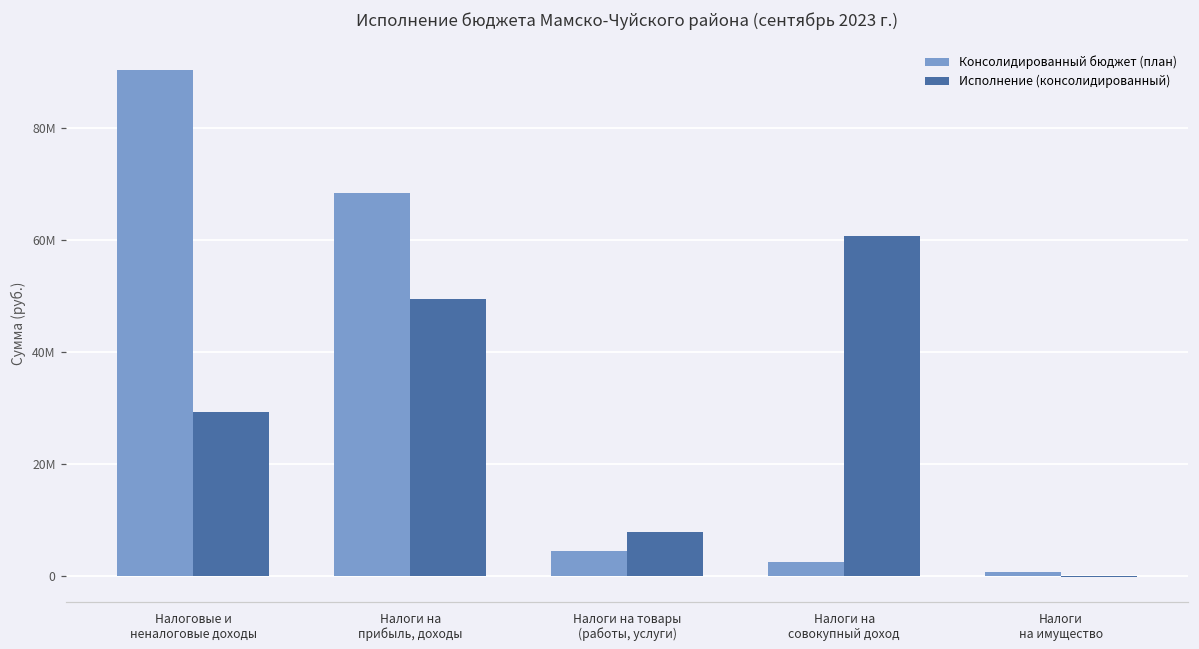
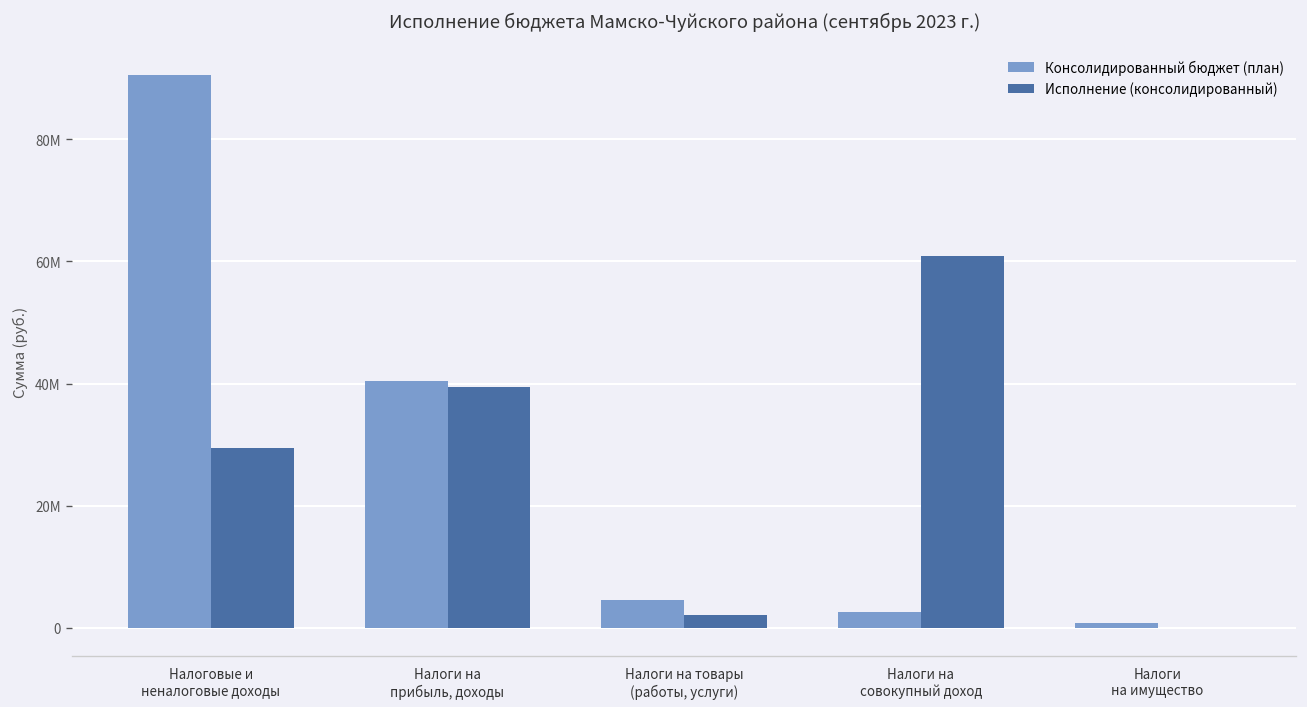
  {
    "Консолидированный бюджет (план)": {
      "Налоговые и неналоговые доходы": 90000000,
-     "Налоги на прибыль, доходы": 69000000,
+     "Налоги на прибыль, доходы": 40000000,
      "Налоги на товары (работы, услуги)": 4000000,
      "Налоги на совокупный доход": 3000000,
      "Налоги на имущество": 1000000
    },
    "Исполнение (консолидированный)": {
      "Налоговые и неналоговые доходы": 29000000,
-     "Налоги на прибыль, доходы": 49000000,
-     "Налоги на товары (работы, услуги)": 8000000,
+     "Налоги на прибыль, доходы": 39000000,
+     "Налоги на товары (работы, услуги)": 2000000,
      "Налоги на совокупный доход": 61000000
    }
  }
